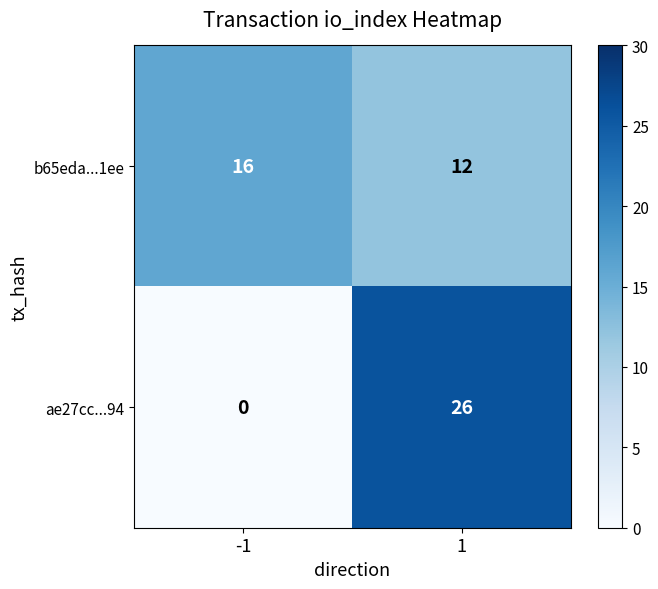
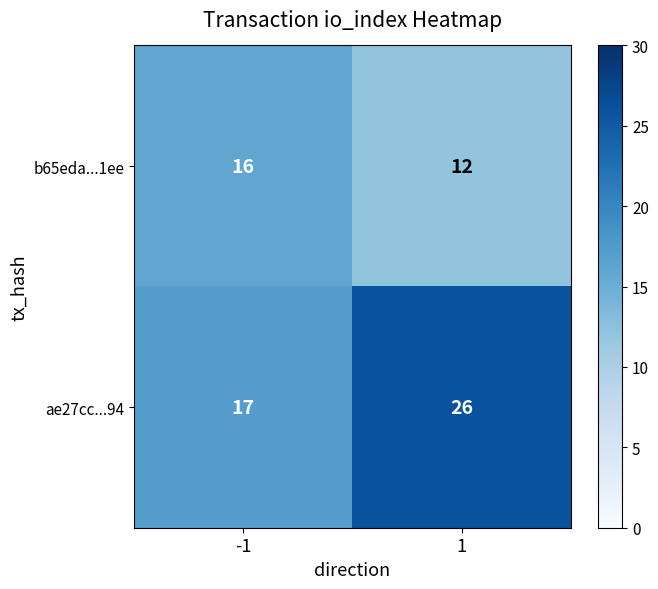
  {
    "b65eda...1ee": {
      "-1": 16,
      "1": 12
    },
    "ae27cc...94": {
-     "-1": 0,
+     "-1": 17,
      "1": 26
    }
  }
